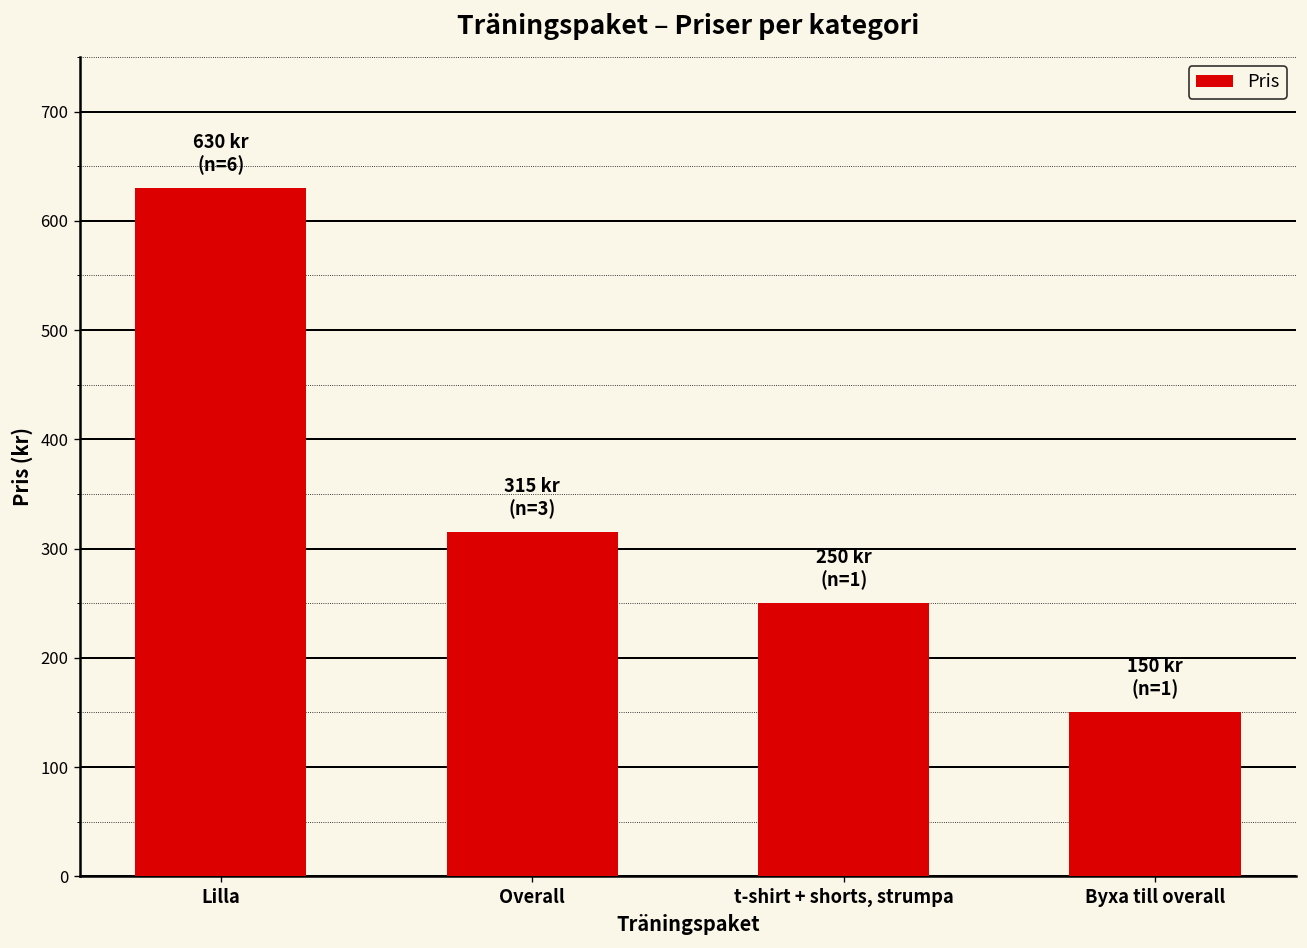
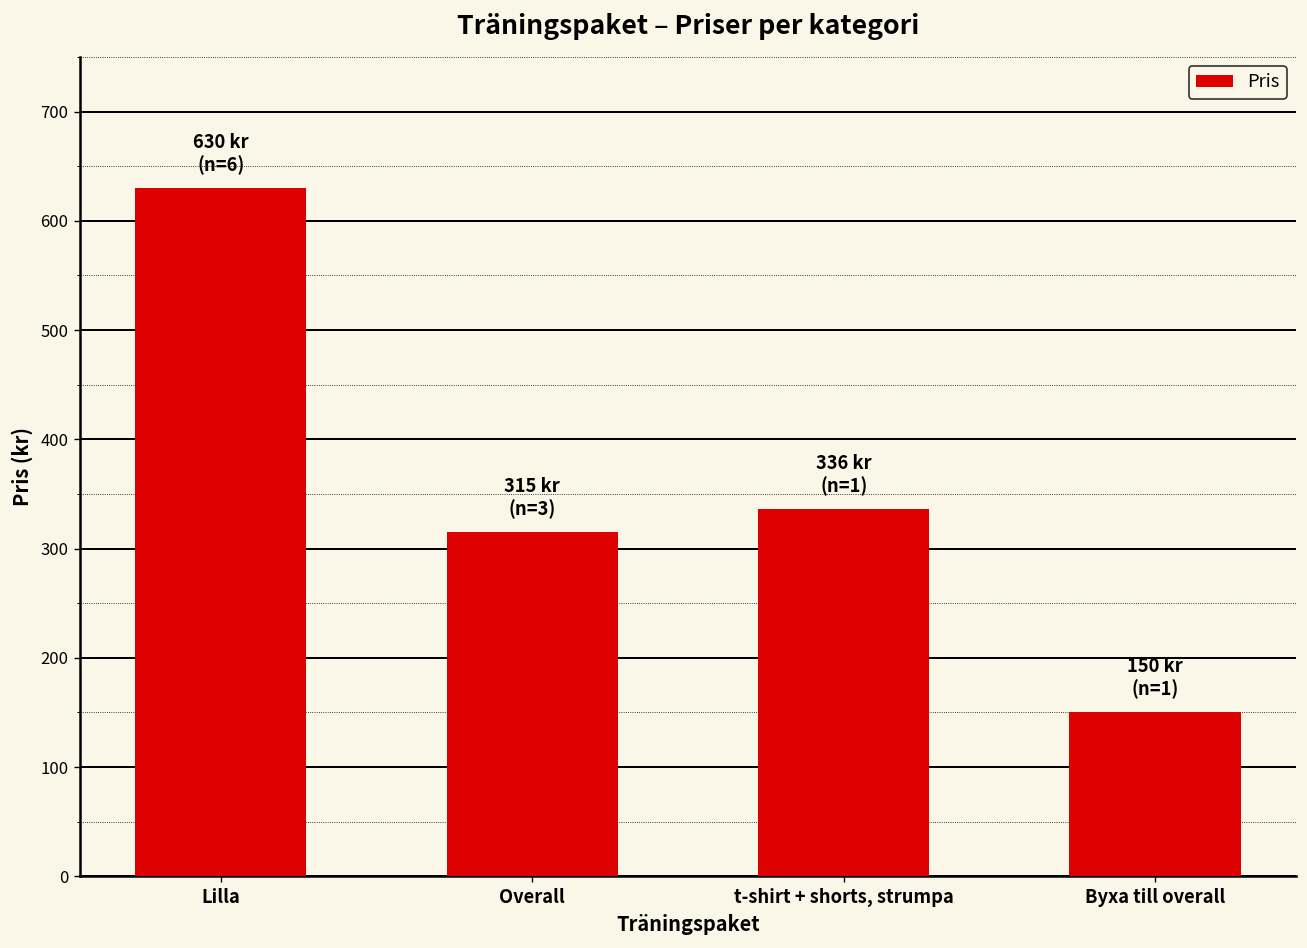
  {
    "Lilla": 630,
    "Overall": 315,
-   "t-shirt + shorts, strumpa": 250,
+   "t-shirt + shorts, strumpa": 336,
    "Byxa till overall": 150
  }
